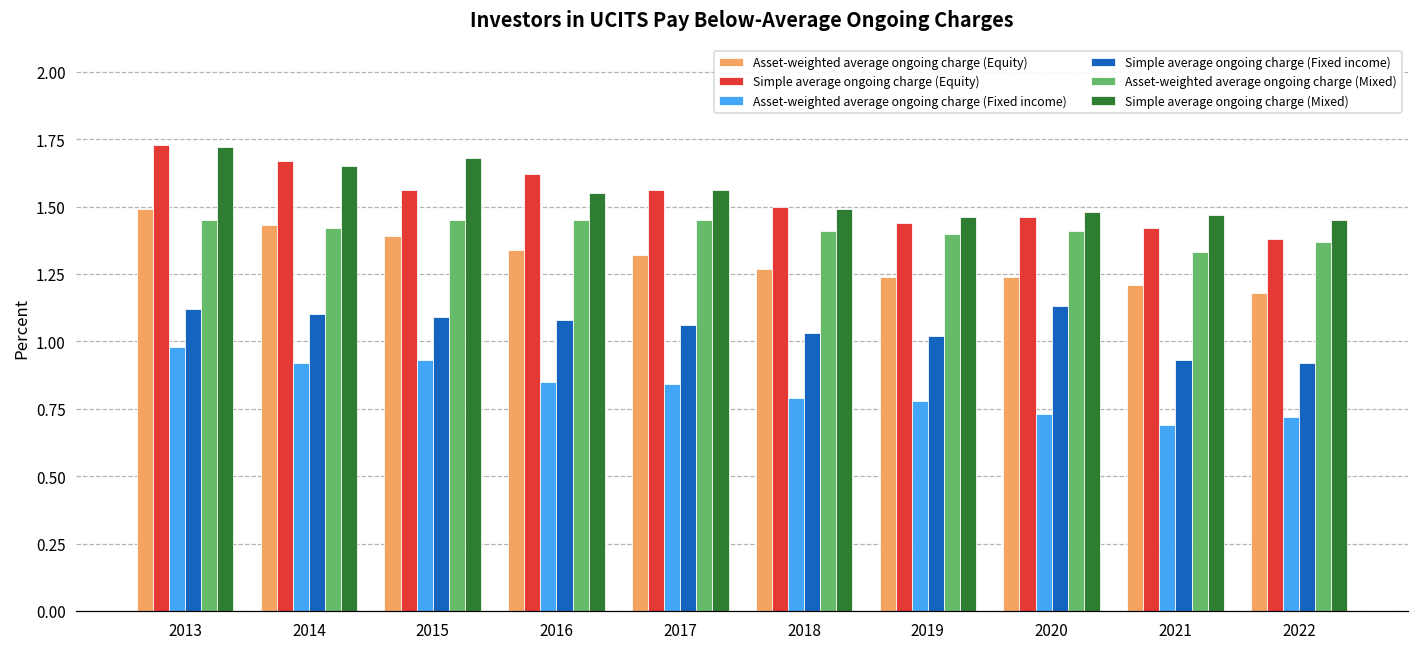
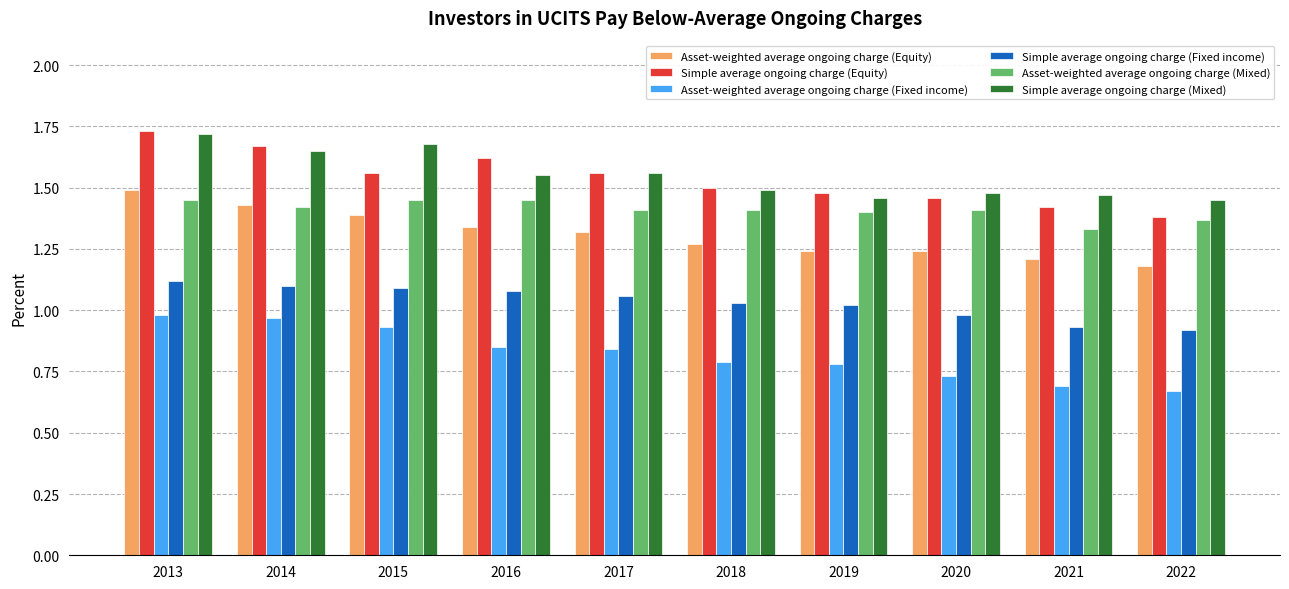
  {
    "Asset-weighted average ongoing charge (Equity)": {
      "2013": 1.49,
      "2014": 1.43,
      "2015": 1.39,
      "2016": 1.34,
      "2017": 1.32,
      "2018": 1.27,
      "2019": 1.24,
      "2020": 1.24,
      "2021": 1.21,
      "2022": 1.18
    },
    "Simple average ongoing charge (Equity)": {
      "2013": 1.73,
      "2014": 1.67,
      "2015": 1.56,
      "2016": 1.62,
      "2017": 1.56,
      "2018": 1.50,
-     "2019": 1.44,
+     "2019": 1.48,
      "2020": 1.46,
      "2021": 1.42,
      "2022": 1.38
    },
    "Asset-weighted average ongoing charge (Fixed income)": {
      "2013": 0.98,
-     "2014": 0.92,
+     "2014": 0.97,
      "2015": 0.93,
      "2016": 0.85,
      "2017": 0.84,
      "2018": 0.79,
      "2019": 0.78,
      "2020": 0.73,
      "2021": 0.69,
-     "2022": 0.72
+     "2022": 0.67
    },
    "Simple average ongoing charge (Fixed income)": {
      "2013": 1.12,
      "2014": 1.10,
      "2015": 1.09,
      "2016": 1.08,
      "2017": 1.06,
      "2018": 1.03,
      "2019": 1.02,
-     "2020": 1.13,
+     "2020": 0.98,
      "2021": 0.93,
      "2022": 0.92
    },
    "Asset-weighted average ongoing charge (Mixed)": {
      "2013": 1.45,
      "2014": 1.42,
      "2015": 1.45,
      "2016": 1.45,
-     "2017": 1.45,
+     "2017": 1.41,
      "2018": 1.41,
      "2019": 1.40,
      "2020": 1.41,
      "2021": 1.33,
      "2022": 1.37
    },
    "Simple average ongoing charge (Mixed)": {
      "2013": 1.72,
      "2014": 1.65,
      "2015": 1.68,
      "2016": 1.55,
      "2017": 1.56,
      "2018": 1.49,
      "2019": 1.46,
      "2020": 1.48,
      "2021": 1.47,
      "2022": 1.45
    }
  }
